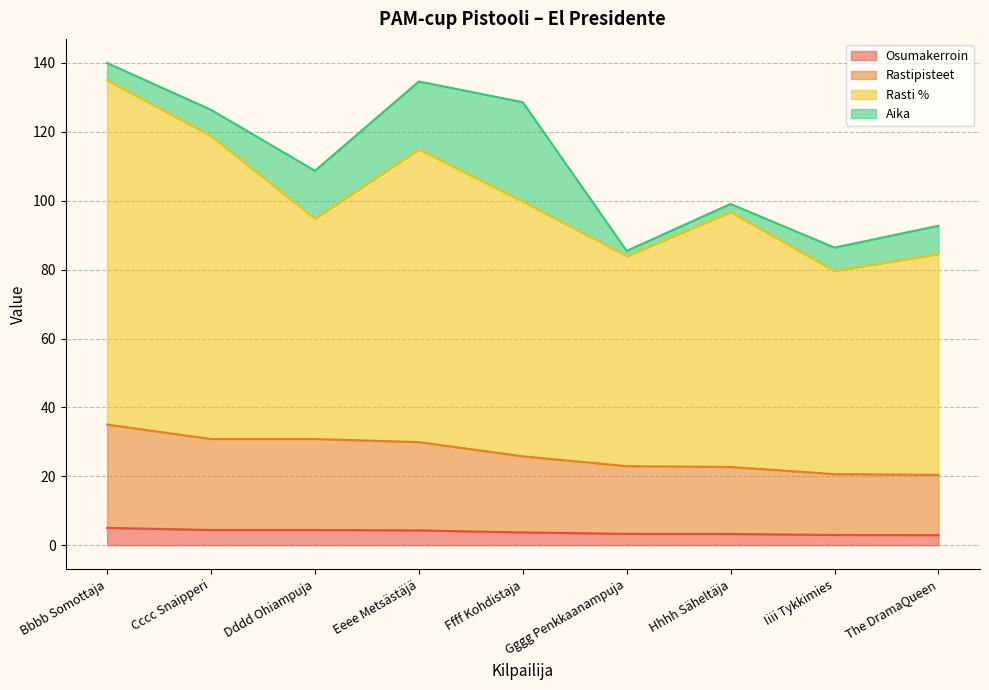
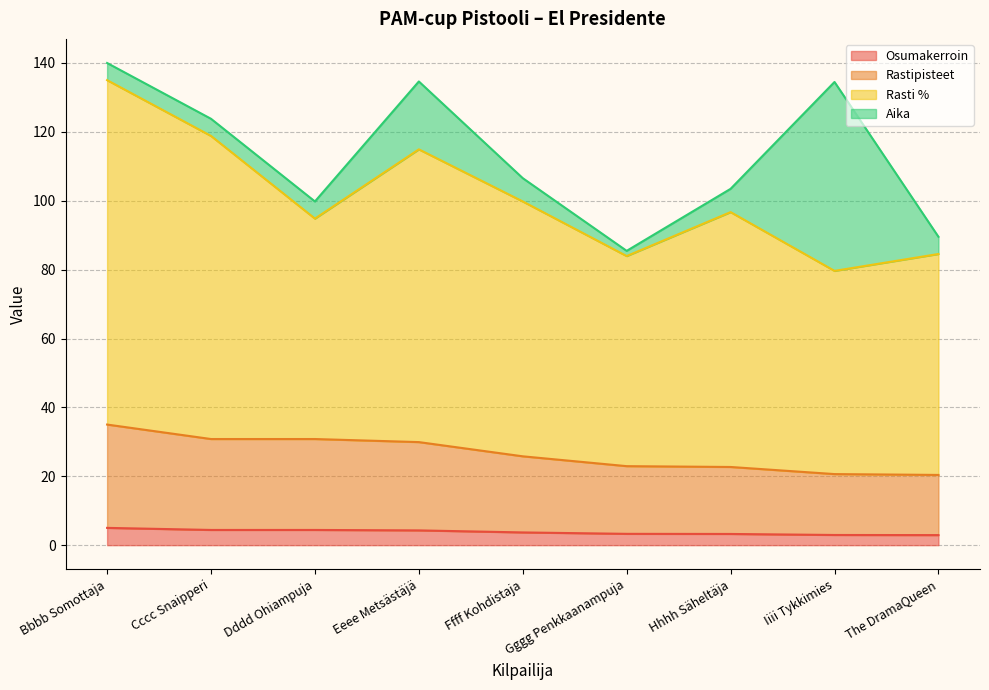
  {
    "Rasti %": {
      "Bbbb Somottaja": 100,
      "Cccc Snaipperi": 88,
      "Dddd Ohiampuja": 64,
      "Eeee Metsästäjä": 85,
      "Ffff Kohdistaja": 74,
      "Gggg Penkkaanampuja": 61,
      "Hhhh Säheltäja": 74,
      "Iiii Tykkimies": 59,
      "The DramaQueen": 64
    },
    "Aika": {
      "Bbbb Somottaja": 5,
-     "Cccc Snaipperi": 8,
-     "Dddd Ohiampuja": 14,
+     "Cccc Snaipperi": 5,
+     "Dddd Ohiampuja": 5,
      "Eeee Metsästäjä": 20,
-     "Ffff Kohdistaja": 29,
+     "Ffff Kohdistaja": 7,
      "Gggg Penkkaanampuja": 2,
-     "Hhhh Säheltäja": 2,
-     "Iiii Tykkimies": 7,
-     "The DramaQueen": 8
+     "Hhhh Säheltäja": 7,
+     "Iiii Tykkimies": 55,
+     "The DramaQueen": 5
    }
  }
